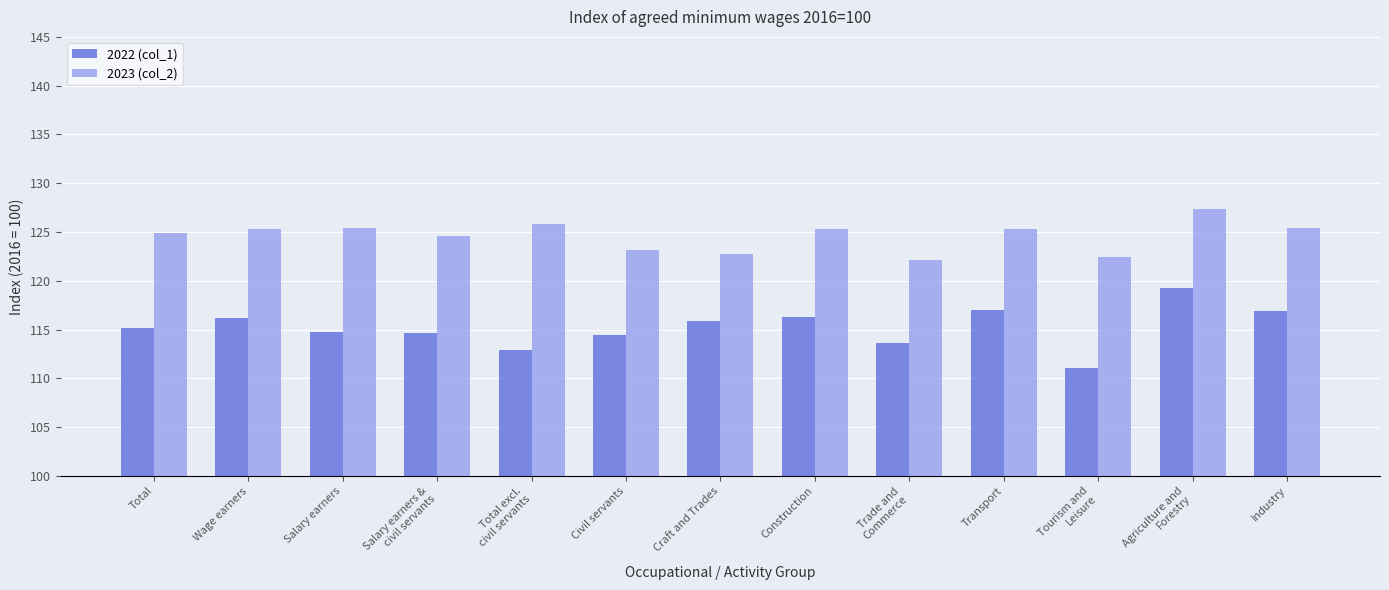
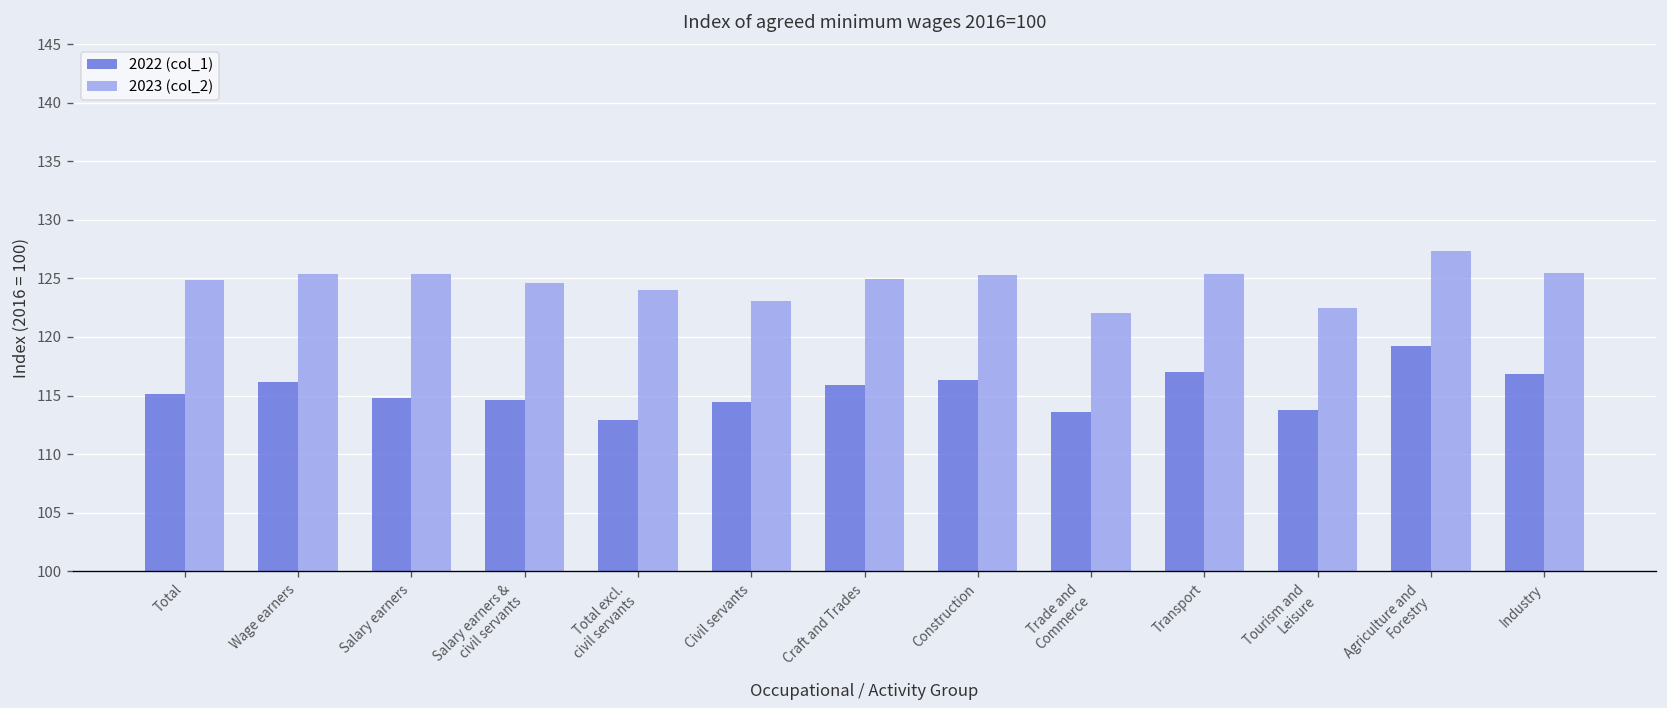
  {
    "2022 (col_1)": {
      "Total": 115,
      "Wage earners": 116,
      "Salary earners": 115,
      "Salary earners & civil servants": 115,
      "Total excl. civil servants": 113,
      "Civil servants": 114,
      "Craft and Trades": 116,
      "Construction": 116,
      "Trade and Commerce": 114,
      "Transport": 117,
-     "Tourism and Leisure": 111,
+     "Tourism and Leisure": 114,
      "Agriculture and Forestry": 119,
      "Industry": 117
    },
    "2023 (col_2)": {
      "Total": 125,
      "Wage earners": 125,
      "Salary earners": 125,
      "Salary earners & civil servants": 125,
-     "Total excl. civil servants": 126,
+     "Total excl. civil servants": 124,
      "Civil servants": 123,
-     "Craft and Trades": 123,
+     "Craft and Trades": 125,
      "Construction": 125,
      "Trade and Commerce": 122,
      "Transport": 125,
      "Tourism and Leisure": 122,
      "Agriculture and Forestry": 127,
      "Industry": 125
    }
  }
